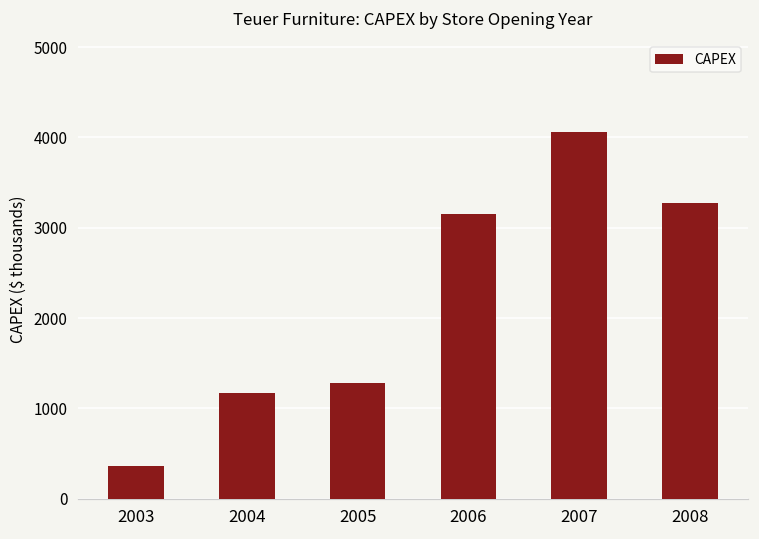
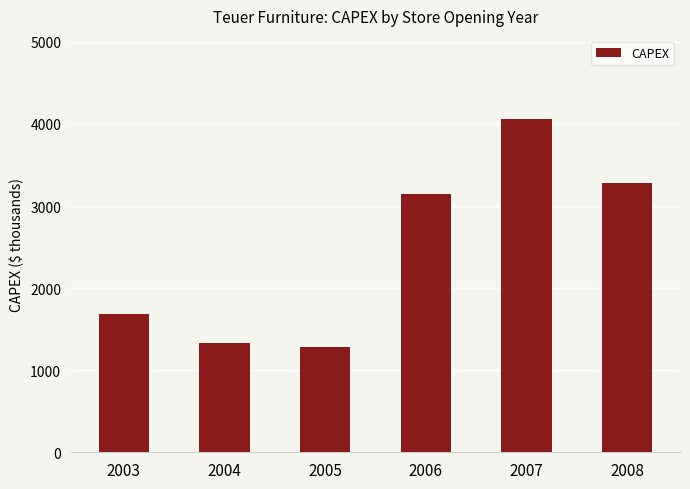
  {
-   "2003": 400,
-   "2004": 1200,
+   "2003": 1700,
+   "2004": 1300,
    "2005": 1300,
    "2006": 3100,
    "2007": 4100,
    "2008": 3300
  }
